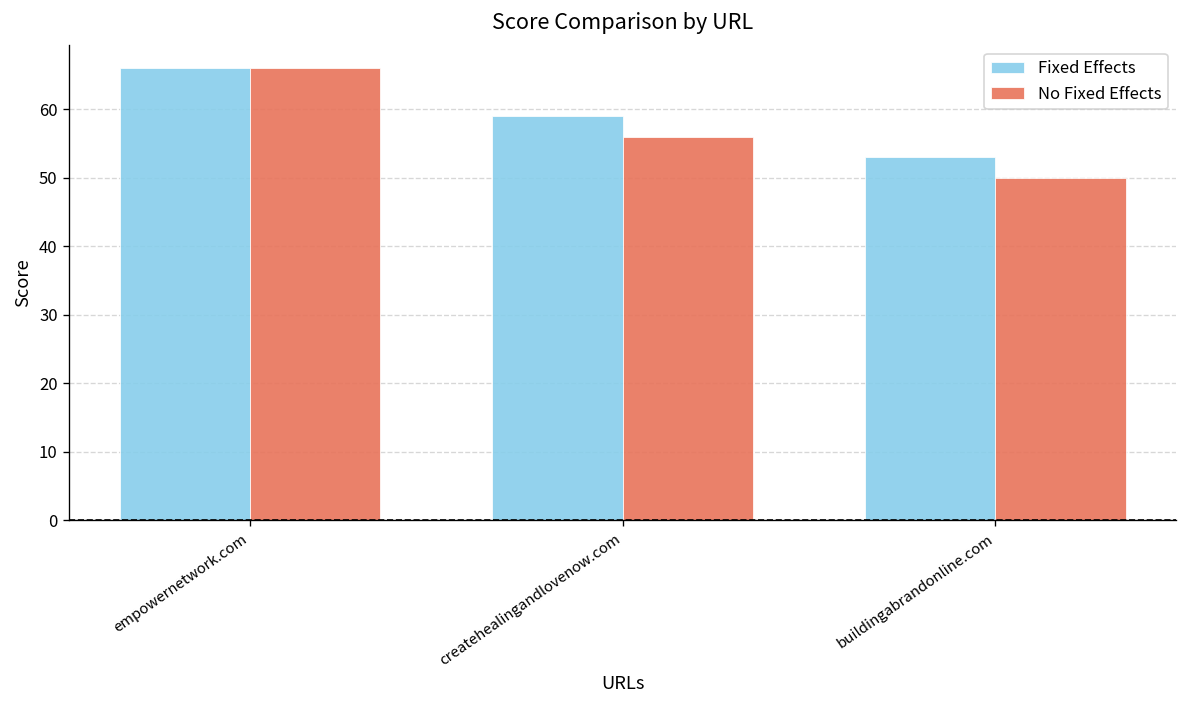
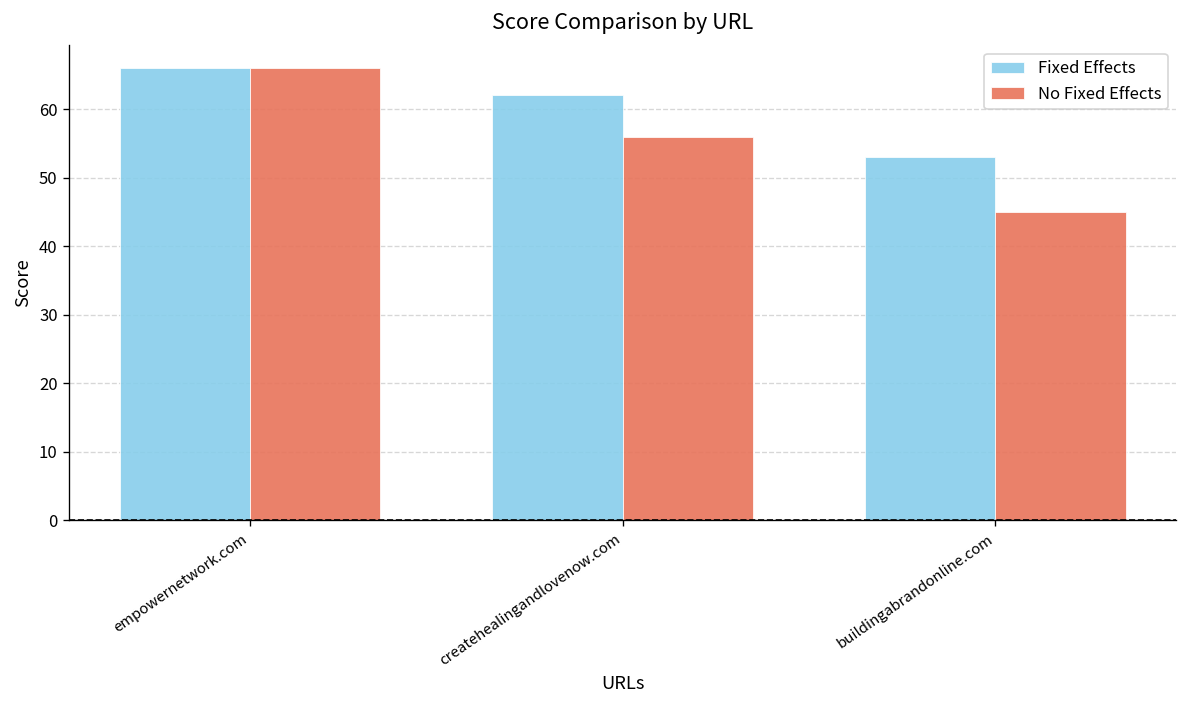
  {
    "Fixed Effects": {
      "empowernetwork.com": 66,
-     "createhealingandlovenow.com": 59,
+     "createhealingandlovenow.com": 62,
      "buildingabrandonline.com": 53
    },
    "No Fixed Effects": {
      "empowernetwork.com": 66,
      "createhealingandlovenow.com": 56,
-     "buildingabrandonline.com": 50
+     "buildingabrandonline.com": 45
    }
  }
